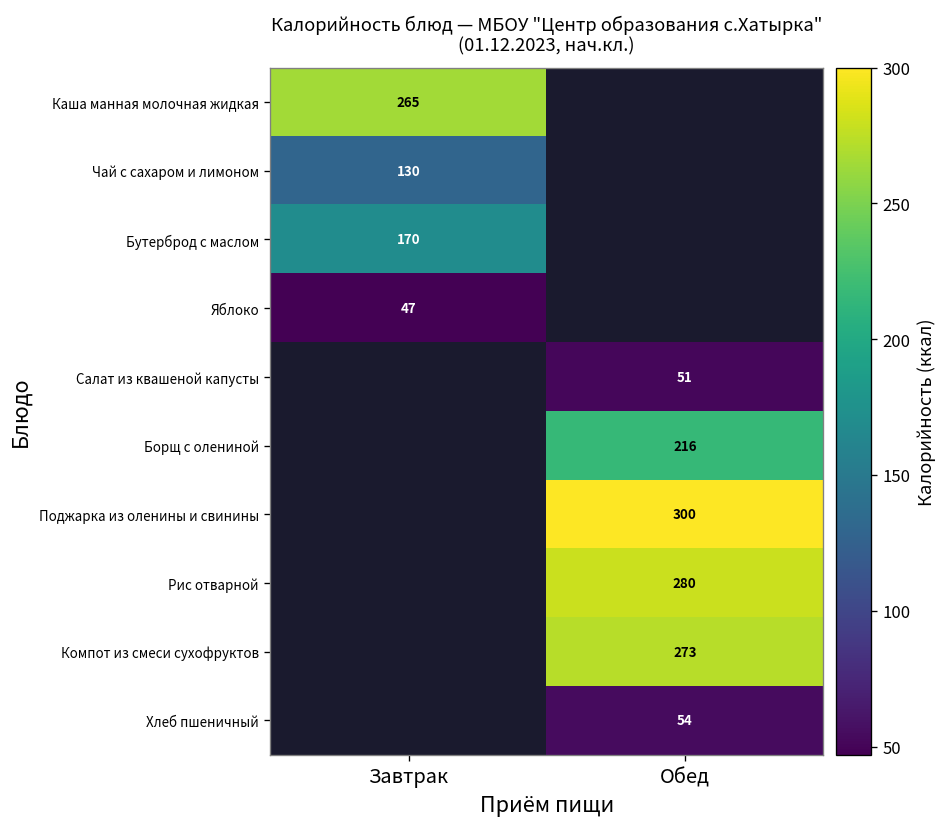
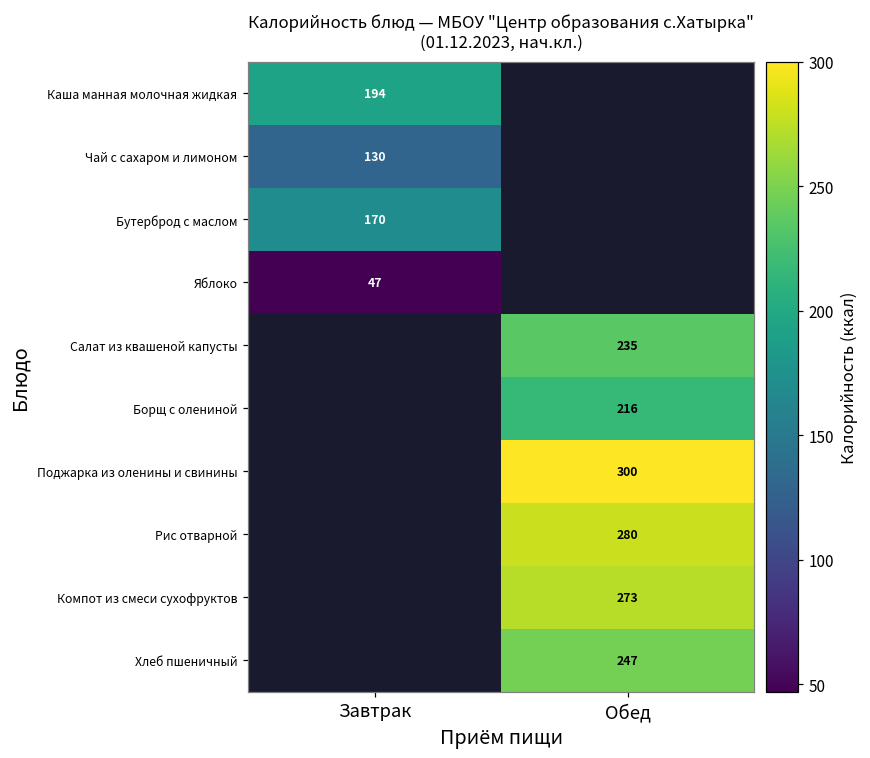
  {
    "Каша манная молочная жидкая": {
-     "Завтрак": 265
+     "Завтрак": 194
    },
    "Чай с сахаром и лимоном": {
      "Завтрак": 130
    },
    "Бутерброд с маслом": {
      "Завтрак": 170
    },
    "Яблоко": {
      "Завтрак": 47
    },
    "Салат из квашеной капусты": {
-     "Обед": 51
+     "Обед": 235
    },
    "Борщ с олениной": {
      "Обед": 216
    },
    "Поджарка из оленины и свинины": {
      "Обед": 300
    },
    "Рис отварной": {
      "Обед": 280
    },
    "Компот из смеси сухофруктов": {
      "Обед": 273
    },
    "Хлеб пшеничный": {
-     "Обед": 54
+     "Обед": 247
    }
  }
